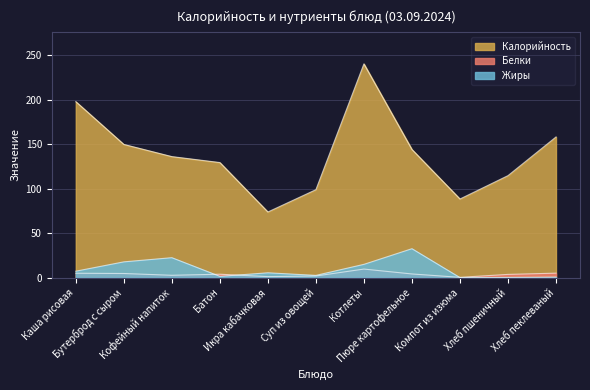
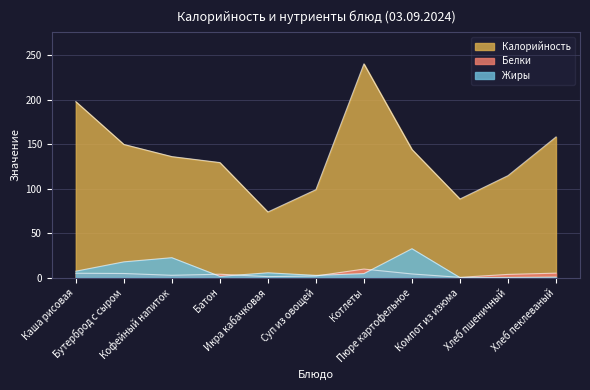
  {
    "Жиры": {
      "Бутерброд с сыром": 20,
      "Кофейный напиток": 20,
      "Икра кабачковая": 10,
-     "Котлеты": 20,
+     "Котлеты": 0,
      "Пюре картофельное": 30,
      "Хлеб пшеничный": 0,
      "Хлеб пеклеваный": 0
    }
  }
